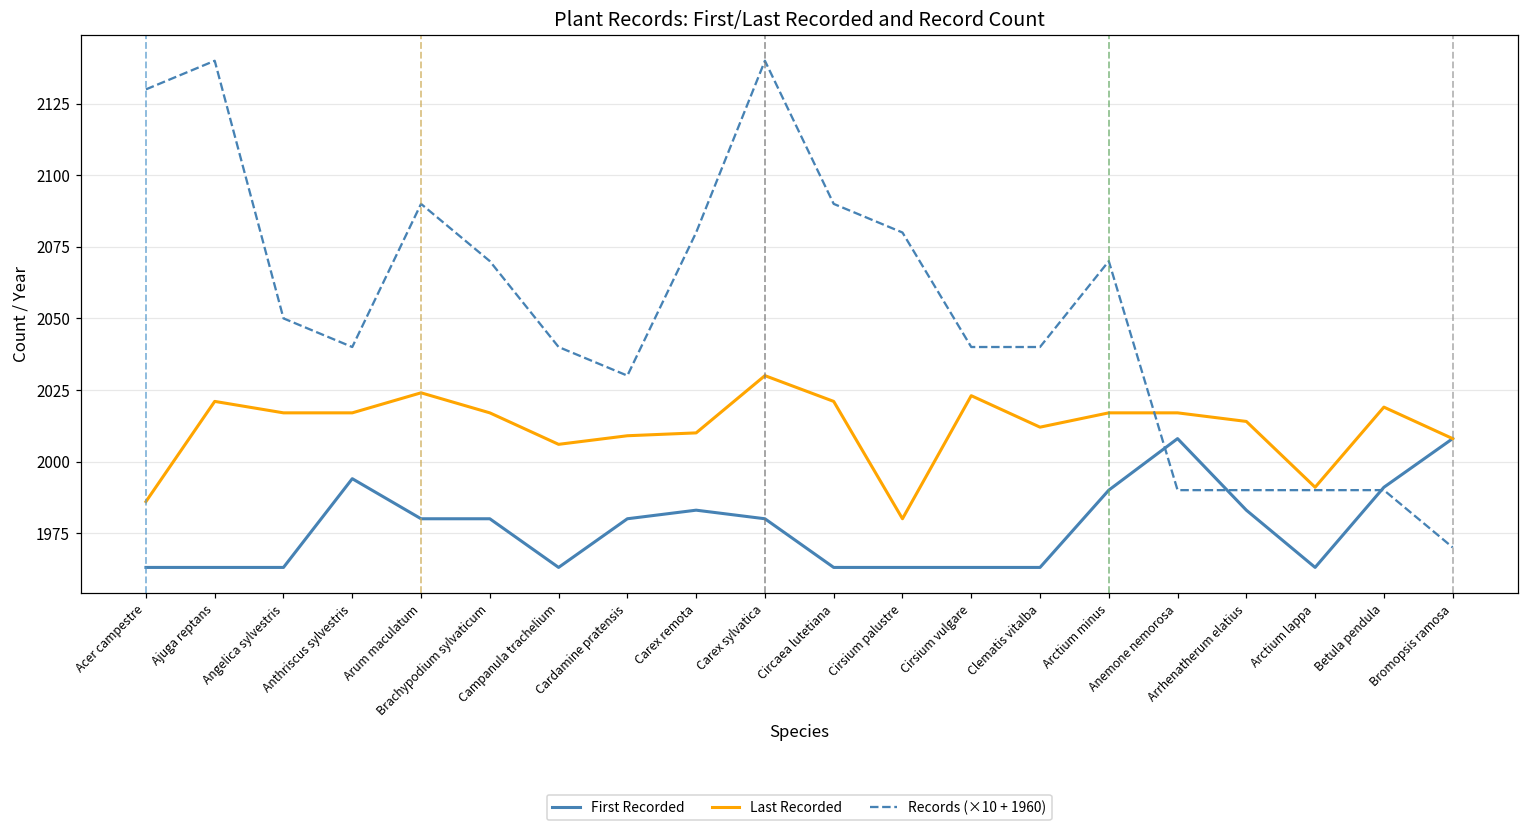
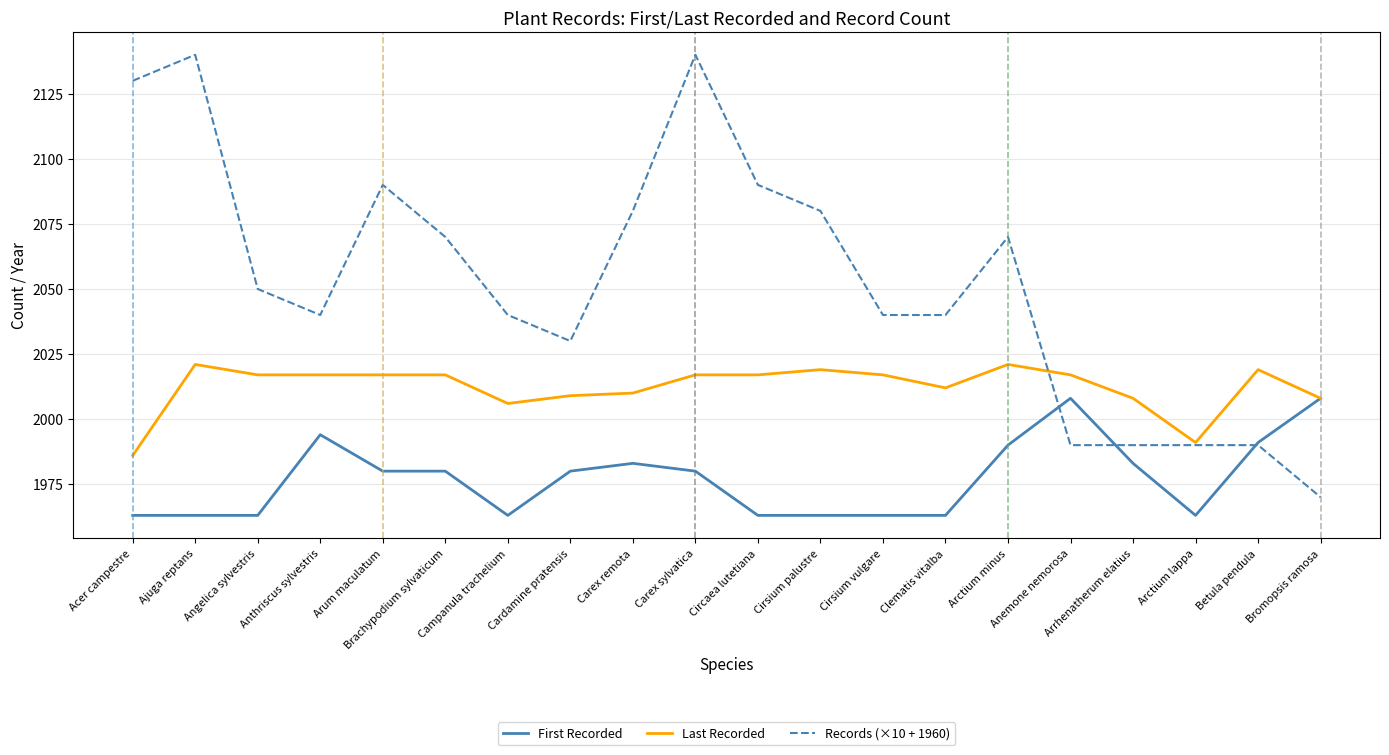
  {
    "Last Recorded": {
      "Acer campestre": 1986,
      "Ajuga reptans": 2021,
      "Angelica sylvestris": 2017,
      "Anthriscus sylvestris": 2017,
-     "Arum maculatum": 2024,
+     "Arum maculatum": 2017,
      "Brachypodium sylvaticum": 2017,
      "Campanula trachelium": 2006,
      "Cardamine pratensis": 2009,
      "Carex remota": 2010,
-     "Carex sylvatica": 2030,
-     "Circaea lutetiana": 2021,
-     "Cirsium palustre": 1980,
-     "Cirsium vulgare": 2023,
+     "Carex sylvatica": 2017,
+     "Circaea lutetiana": 2017,
+     "Cirsium palustre": 2019,
+     "Cirsium vulgare": 2017,
      "Clematis vitalba": 2012,
-     "Arctium minus": 2017,
+     "Arctium minus": 2021,
      "Anemone nemorosa": 2017,
-     "Arrhenatherum elatius": 2014,
+     "Arrhenatherum elatius": 2008,
      "Arctium lappa": 1991,
      "Betula pendula": 2019
    }
  }
